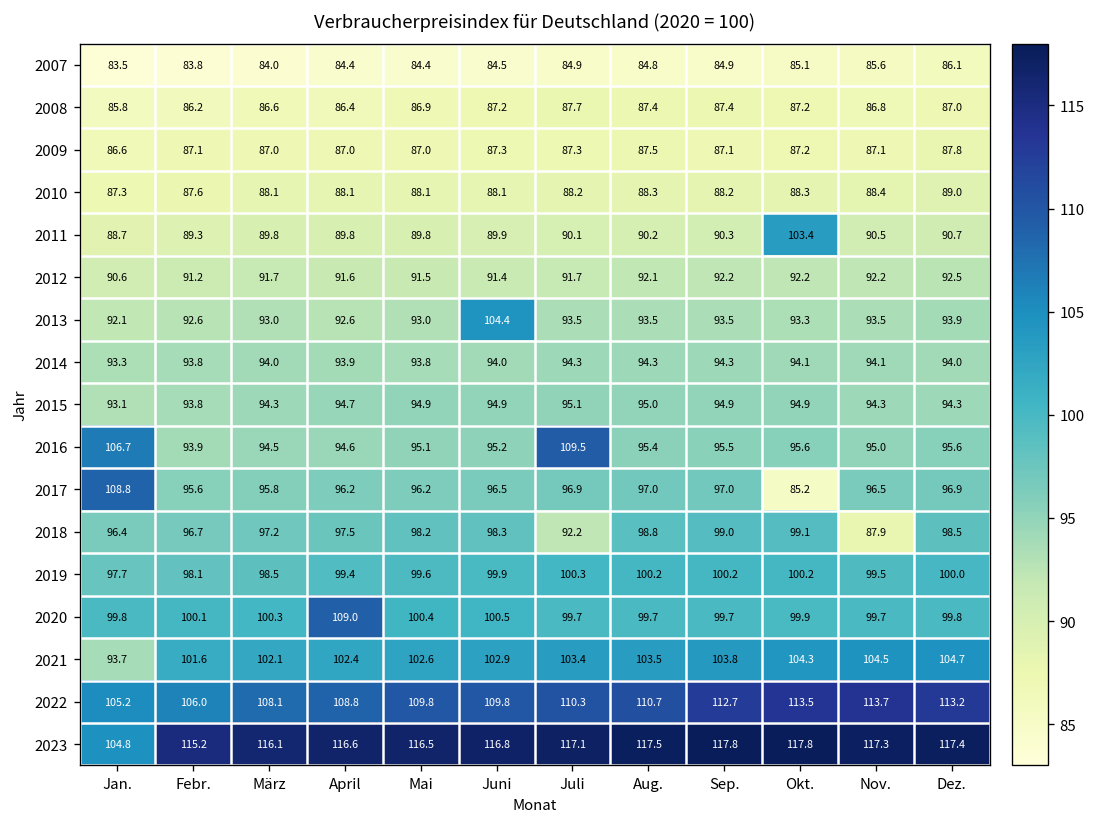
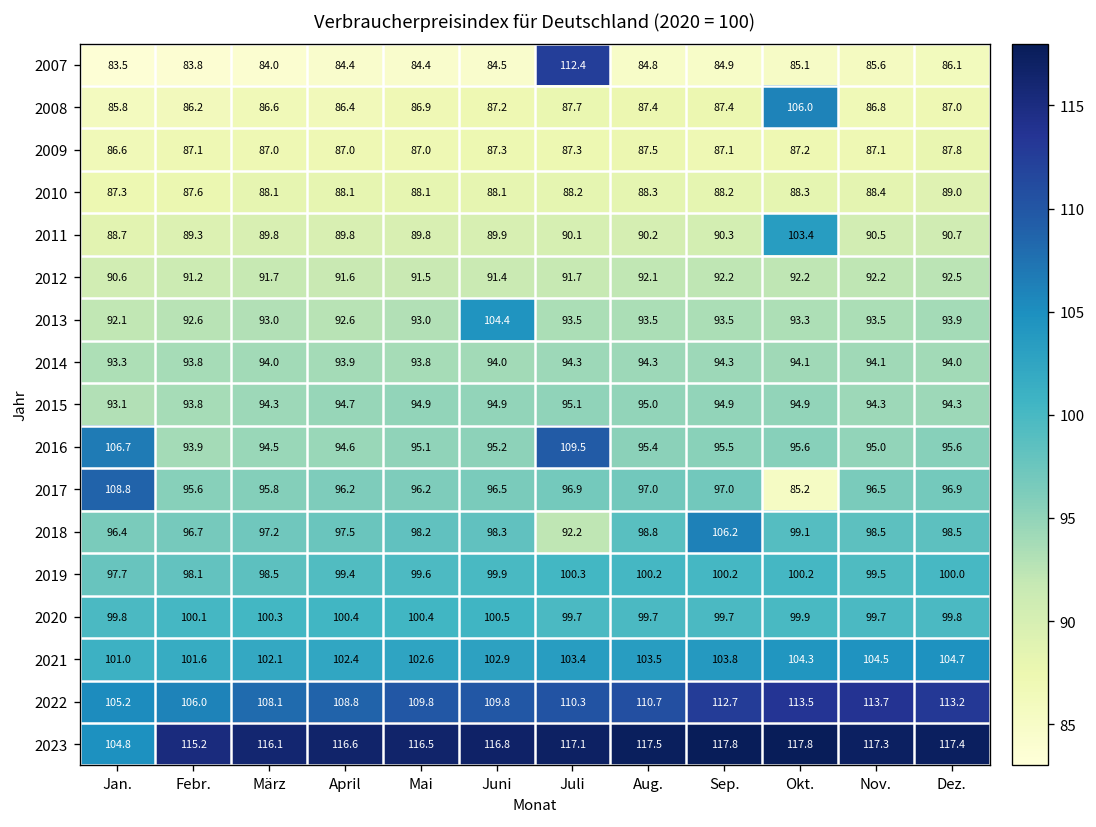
  {
    "2007": {
      "Jan.": 83.5,
      "Febr.": 83.8,
      "März": 84.0,
      "April": 84.4,
      "Mai": 84.4,
      "Juni": 84.5,
-     "Juli": 84.9,
+     "Juli": 112.4,
      "Aug.": 84.8,
      "Sep.": 84.9,
      "Okt.": 85.1,
      "Nov.": 85.6,
      "Dez.": 86.1
    },
    "2008": {
      "Jan.": 85.8,
      "Febr.": 86.2,
      "März": 86.6,
      "April": 86.4,
      "Mai": 86.9,
      "Juni": 87.2,
      "Juli": 87.7,
      "Aug.": 87.4,
      "Sep.": 87.4,
-     "Okt.": 87.2,
+     "Okt.": 106.0,
      "Nov.": 86.8,
      "Dez.": 87.0
    },
    "2018": {
      "Jan.": 96.4,
      "Febr.": 96.7,
      "März": 97.2,
      "April": 97.5,
      "Mai": 98.2,
      "Juni": 98.3,
      "Juli": 92.2,
      "Aug.": 98.8,
-     "Sep.": 99.0,
+     "Sep.": 106.2,
      "Okt.": 99.1,
-     "Nov.": 87.9,
+     "Nov.": 98.5,
      "Dez.": 98.5
    },
    "2020": {
      "Jan.": 99.8,
      "Febr.": 100.1,
      "März": 100.3,
-     "April": 109.0,
+     "April": 100.4,
      "Mai": 100.4,
      "Juni": 100.5,
      "Juli": 99.7,
      "Aug.": 99.7,
      "Sep.": 99.7,
      "Okt.": 99.9,
      "Nov.": 99.7,
      "Dez.": 99.8
    },
    "2021": {
-     "Jan.": 93.7,
+     "Jan.": 101.0,
      "Febr.": 101.6,
      "März": 102.1,
      "April": 102.4,
      "Mai": 102.6,
      "Juni": 102.9,
      "Juli": 103.4,
      "Aug.": 103.5,
      "Sep.": 103.8,
      "Okt.": 104.3,
      "Nov.": 104.5,
      "Dez.": 104.7
    }
  }
